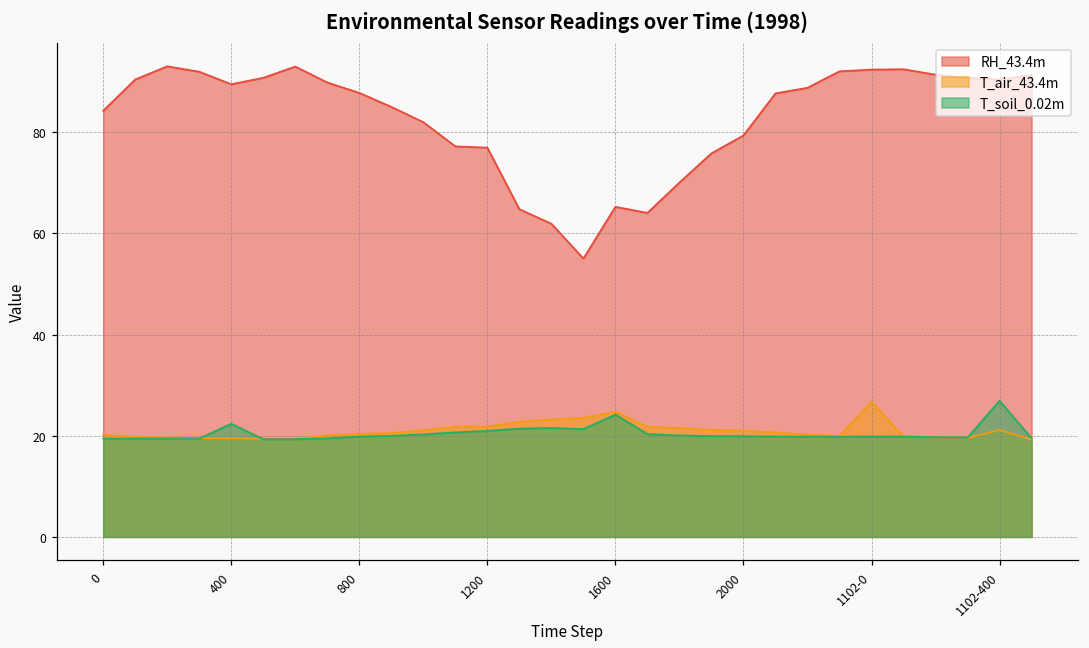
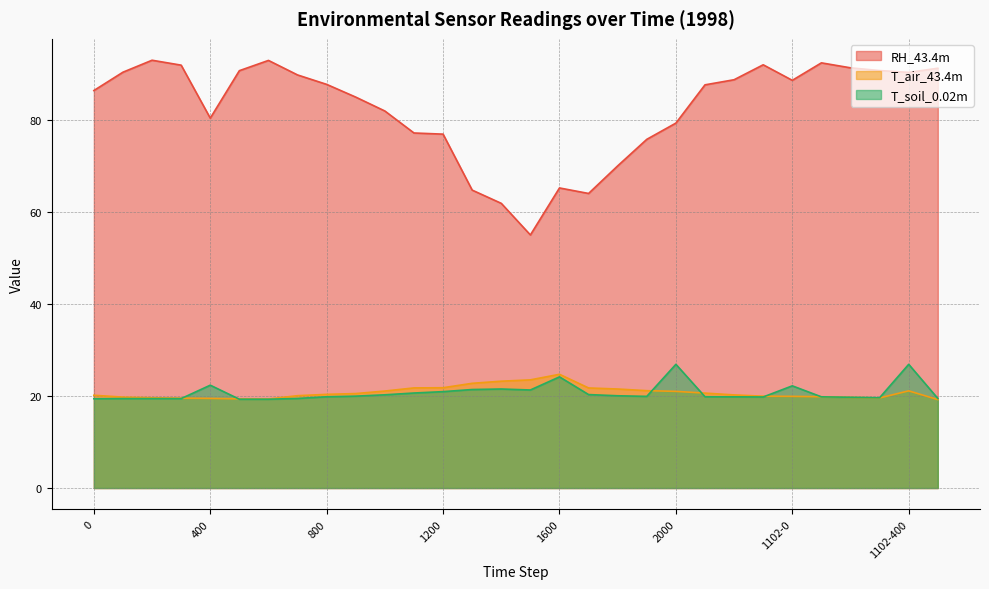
  {
    "RH_43.4m": {
-     "0": 84,
-     "400": 89,
+     "0": 86,
+     "400": 80,
      "800": 88,
      "1200": 77,
      "1600": 65,
      "2000": 79,
-     "1102-0": 92
+     "1102-0": 89
    },
    "T_air_43.4m": {
      "0": 20,
      "400": 19,
      "1200": 22,
      "1600": 25,
      "2000": 21,
-     "1102-0": 27,
+     "1102-0": 20,
      "1102-400": 21
    },
    "T_soil_0.02m": {
      "0": 19,
      "400": 22,
      "1200": 21,
      "1600": 24,
-     "2000": 20,
-     "1102-0": 20,
+     "2000": 27,
+     "1102-0": 22,
      "1102-400": 27
    }
  }
